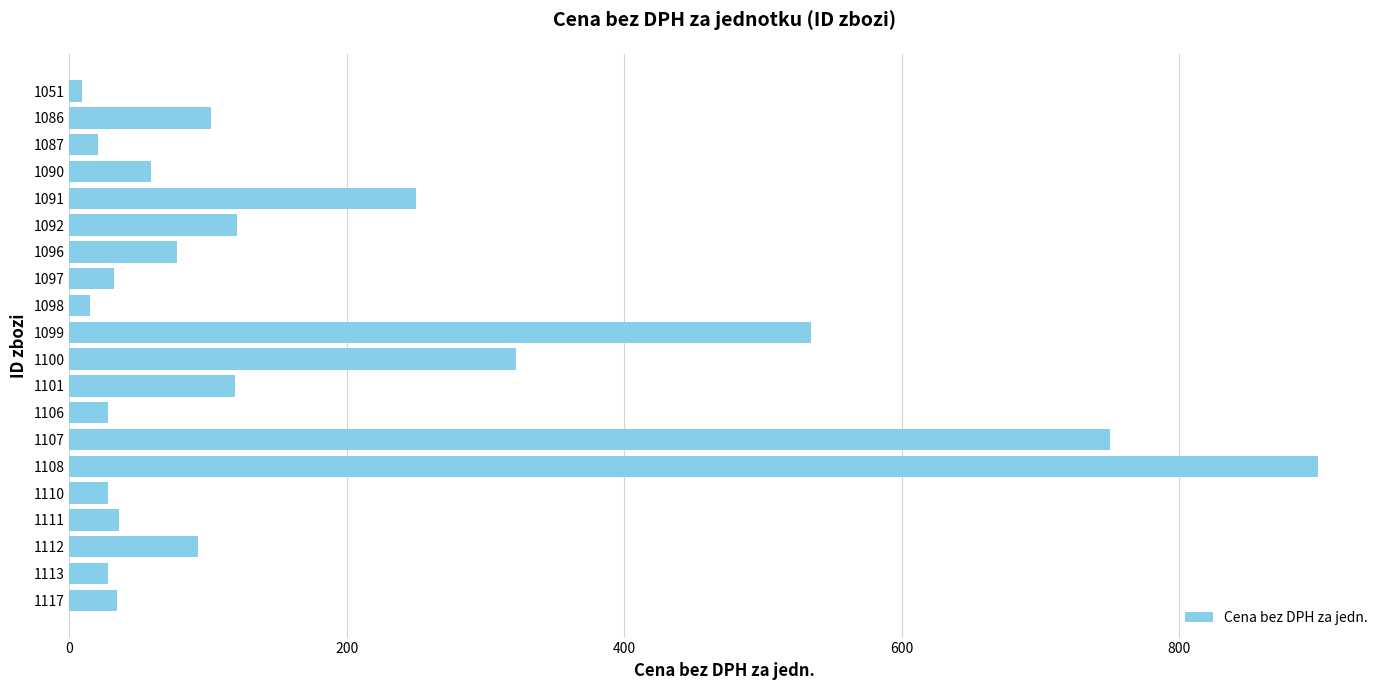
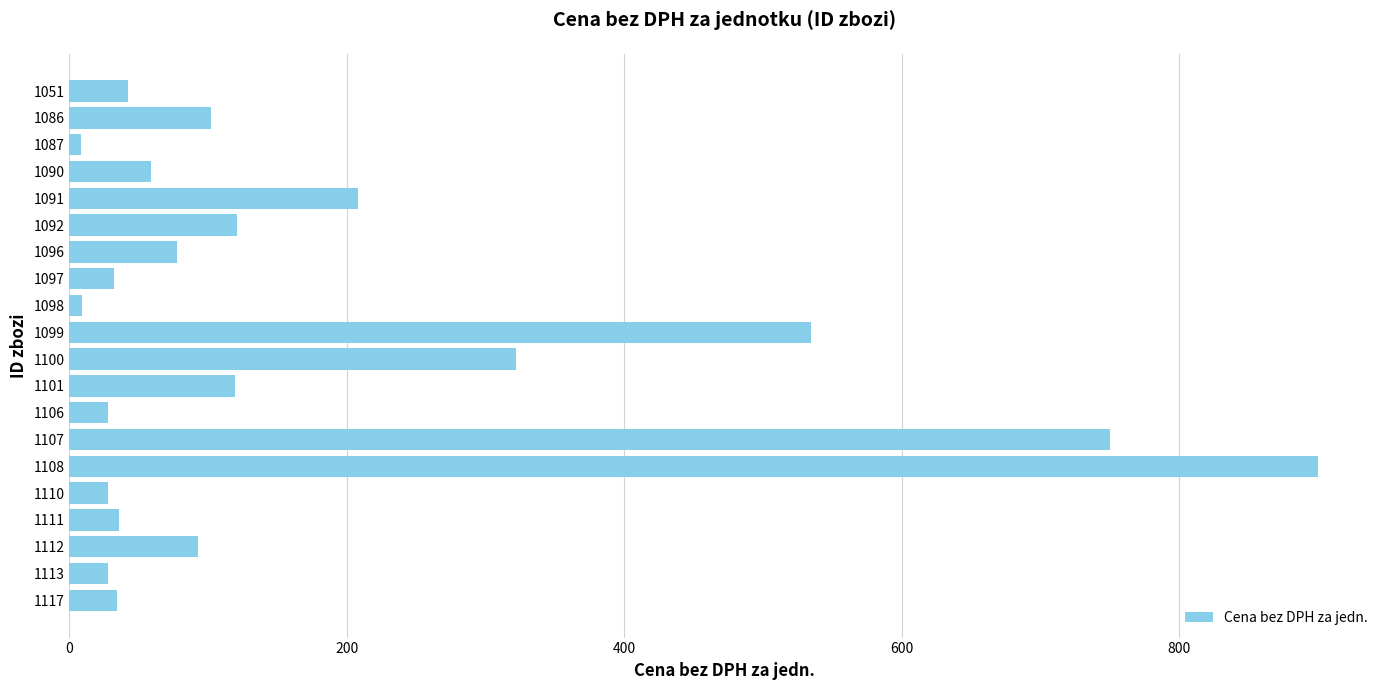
  {
-   "1051": 9,
+   "1051": 42,
    "1086": 102,
-   "1087": 21,
+   "1087": 8,
    "1090": 59,
-   "1091": 250,
+   "1091": 208,
    "1092": 121,
    "1096": 78,
    "1097": 32,
-   "1098": 15,
+   "1098": 9,
    "1099": 535,
    "1100": 322,
    "1101": 119,
    "1106": 28,
    "1107": 750,
    "1108": 900,
    "1110": 27,
    "1111": 36,
    "1112": 93,
    "1113": 27,
    "1117": 34
  }
